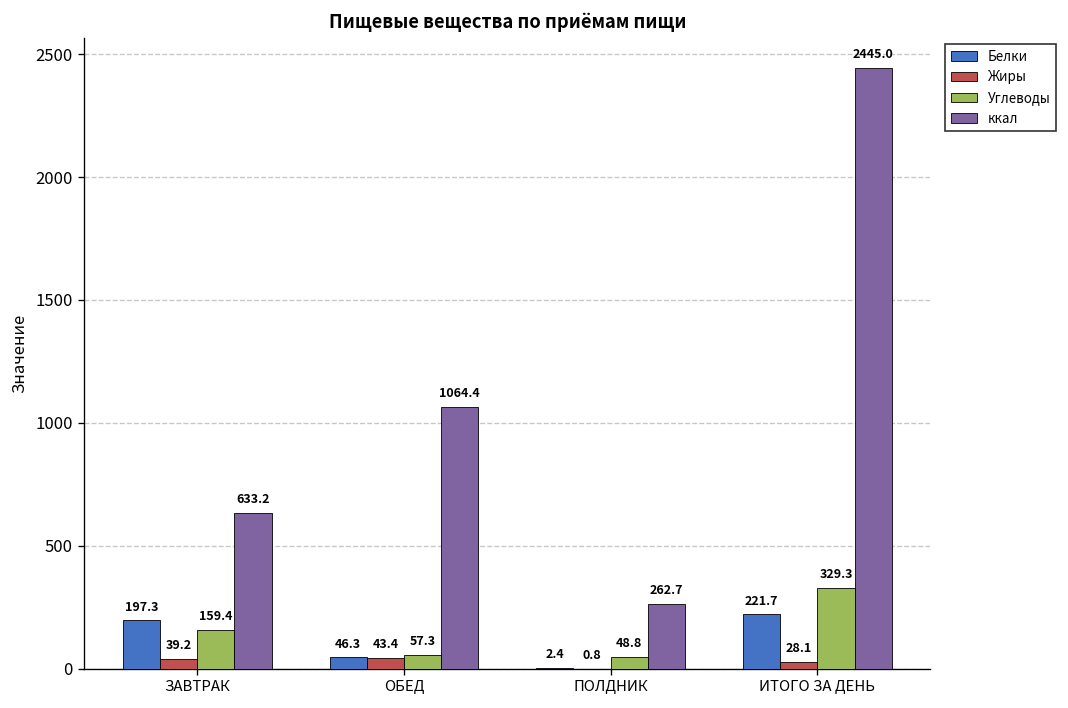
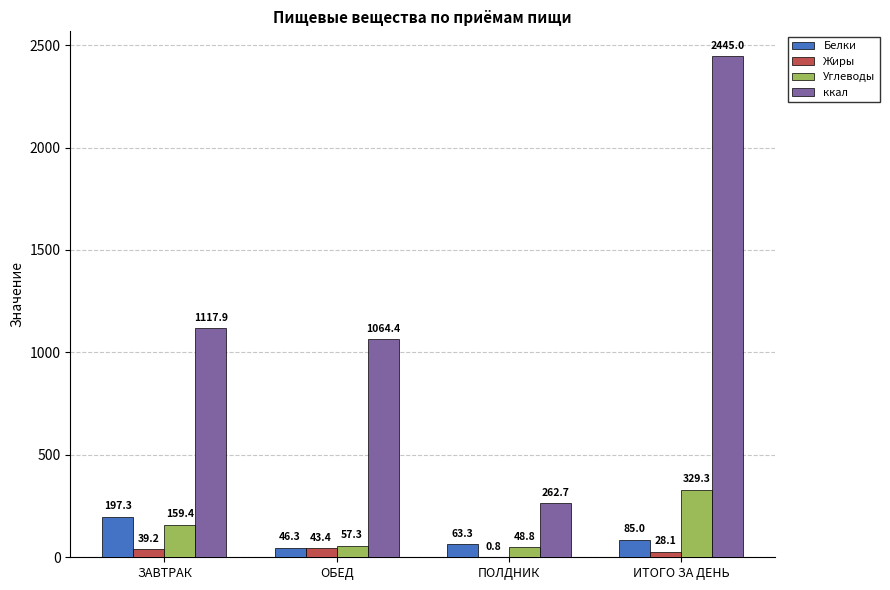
  {
    "Белки": {
      "ЗАВТРАК": 197.3,
      "ОБЕД": 46.3,
-     "ПОЛДНИК": 2.4,
-     "ИТОГО ЗА ДЕНЬ": 221.7
+     "ПОЛДНИК": 63.3,
+     "ИТОГО ЗА ДЕНЬ": 85.0
    },
    "Жиры": {
      "ЗАВТРАК": 39.2,
      "ОБЕД": 43.4,
      "ПОЛДНИК": 0.8,
      "ИТОГО ЗА ДЕНЬ": 28.1
    },
    "Углеводы": {
      "ЗАВТРАК": 159.4,
      "ОБЕД": 57.3,
      "ПОЛДНИК": 48.8,
      "ИТОГО ЗА ДЕНЬ": 329.3
    },
    "ккал": {
-     "ЗАВТРАК": 633.2,
+     "ЗАВТРАК": 1117.9,
      "ОБЕД": 1064.4,
      "ПОЛДНИК": 262.7,
      "ИТОГО ЗА ДЕНЬ": 2445.0
    }
  }
